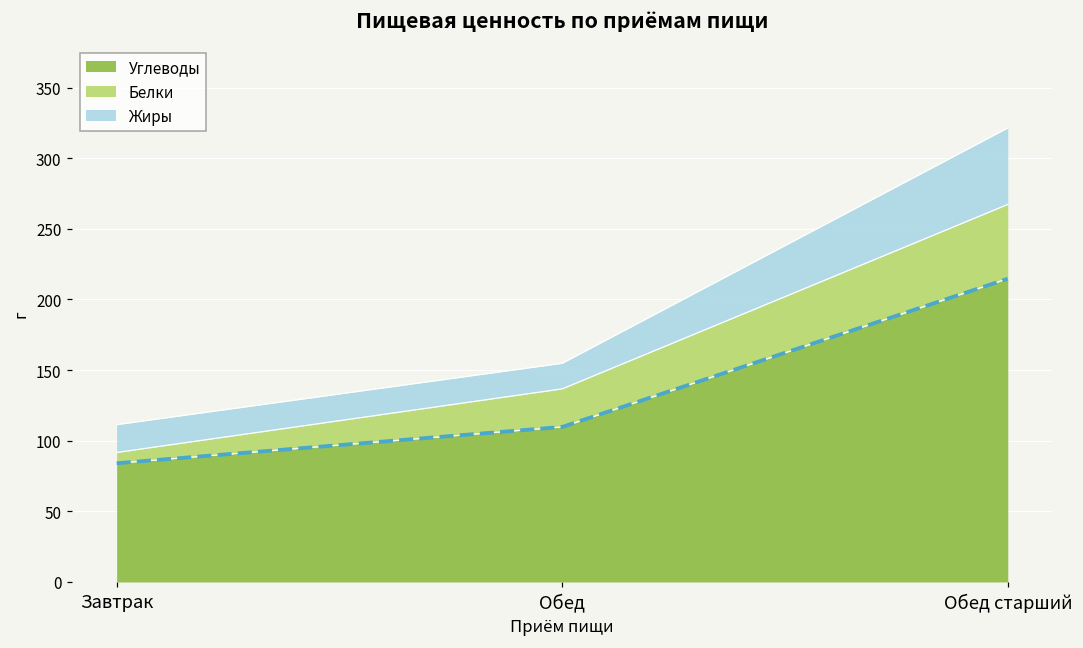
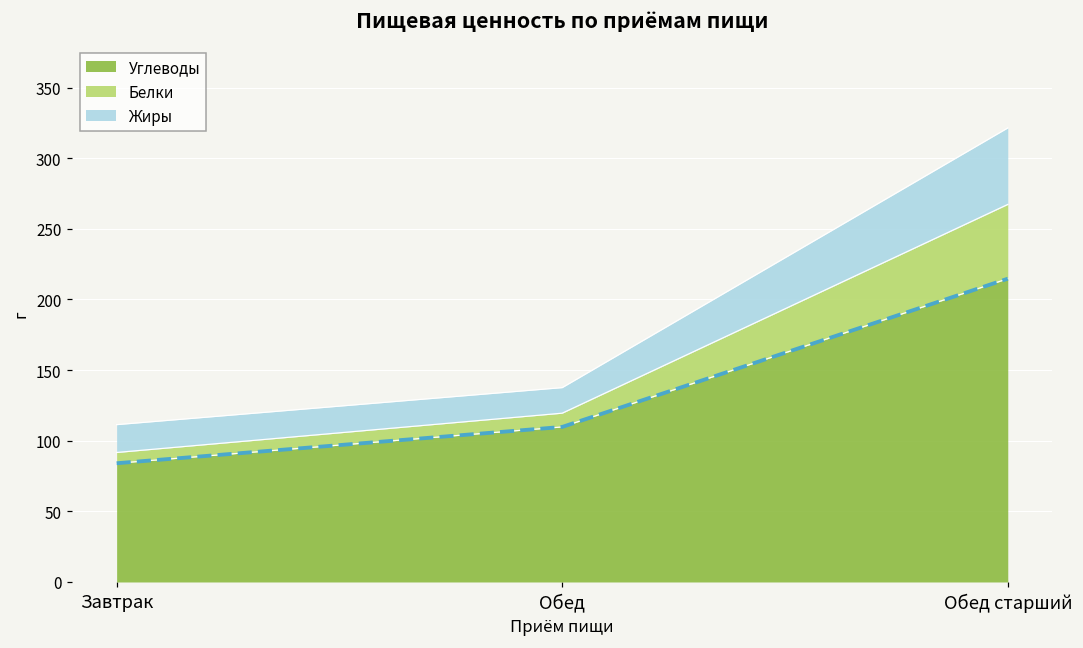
  {
    "Углеводы": {
      "Завтрак": 84,
      "Обед": 110,
      "Обед старший": 215
    },
    "Белки": {
      "Завтрак": 8,
-     "Обед": 27,
+     "Обед": 10,
      "Обед старший": 53
    },
    "Жиры": {
      "Завтрак": 20,
      "Обед": 18,
      "Обед старший": 54
    }
  }
